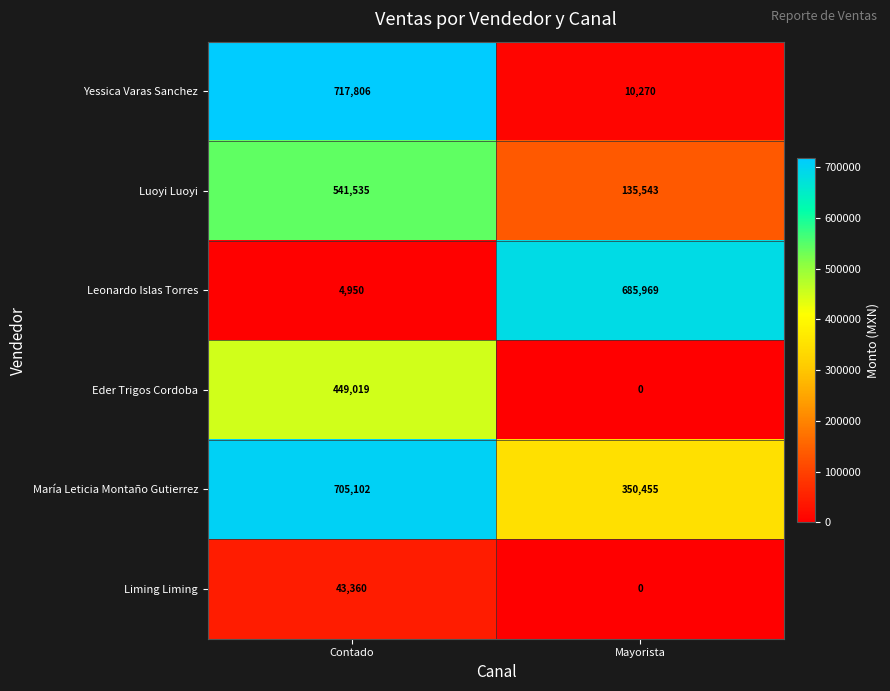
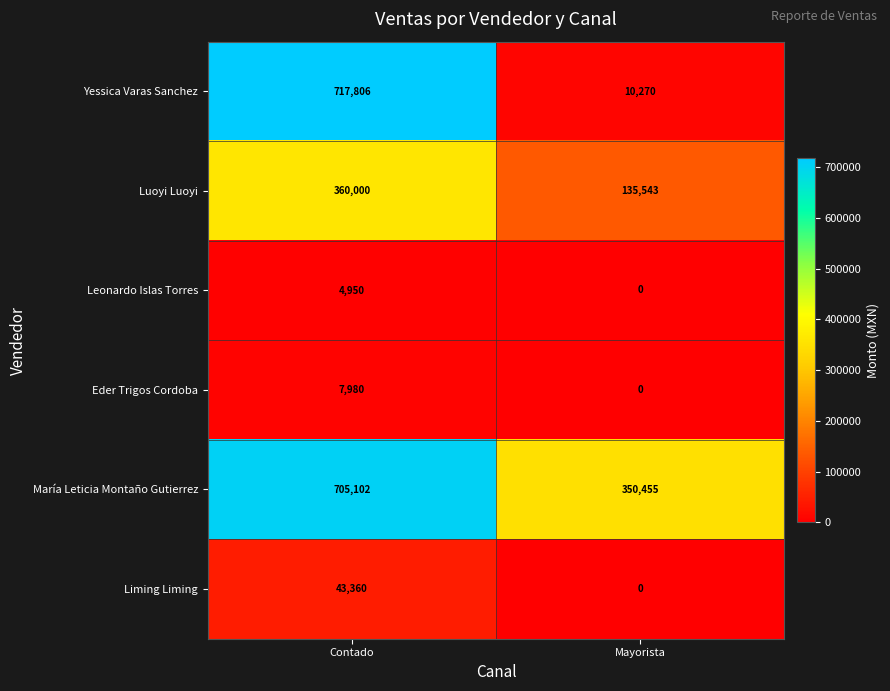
  {
    "Yessica Varas Sanchez": {
      "Contado": "717,806",
      "Mayorista": "10,270"
    },
    "Luoyi Luoyi": {
-     "Contado": "541,535",
+     "Contado": "360,000",
      "Mayorista": "135,543"
    },
    "Leonardo Islas Torres": {
      "Contado": "4,950",
-     "Mayorista": "685,969"
+     "Mayorista": "0"
    },
    "Eder Trigos Cordoba": {
-     "Contado": "449,019",
+     "Contado": "7,980",
      "Mayorista": "0"
    },
    "María Leticia Montaño Gutierrez": {
      "Contado": "705,102",
      "Mayorista": "350,455"
    },
    "Liming Liming": {
      "Contado": "43,360",
      "Mayorista": "0"
    }
  }
